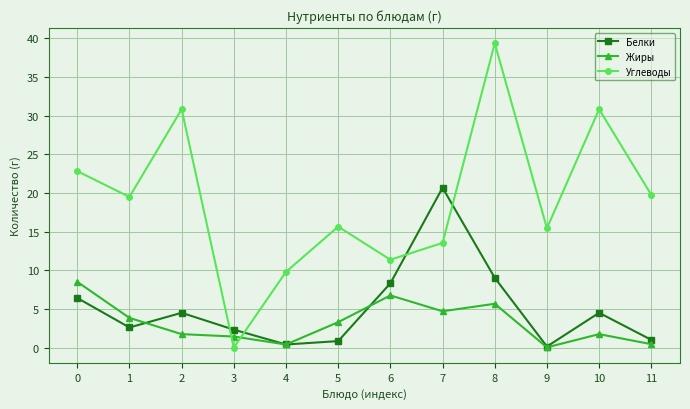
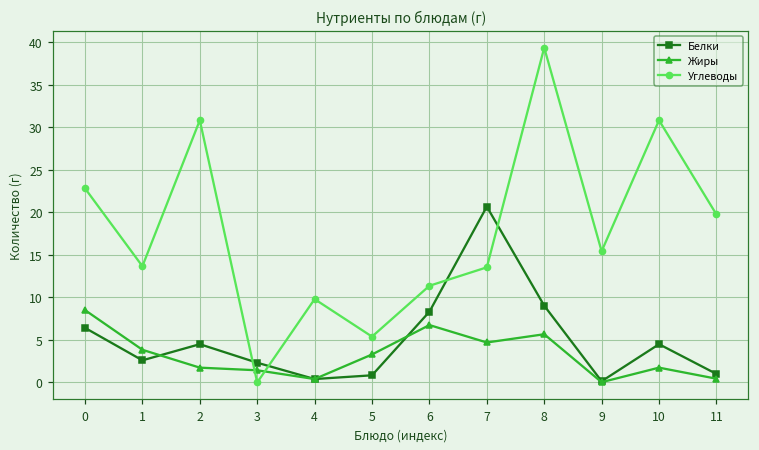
  {
    "Белки": {
      "0": 6,
      "1": 3,
      "2": 5,
      "3": 2,
      "5": 1,
      "6": 8,
      "7": 21,
      "8": 9,
      "10": 5,
      "11": 1
    },
    "Жиры": {
      "0": 9,
      "1": 4,
      "2": 2,
      "3": 1,
      "5": 3,
      "6": 7,
      "7": 5,
      "8": 6,
      "10": 2,
      "11": 0
    },
    "Углеводы": {
      "0": 23,
-     "1": 19,
+     "1": 14,
      "2": 31,
      "3": 0,
      "4": 10,
-     "5": 16,
+     "5": 5,
      "6": 11,
      "7": 14,
      "8": 39,
      "9": 15,
      "10": 31,
      "11": 20
    }
  }
